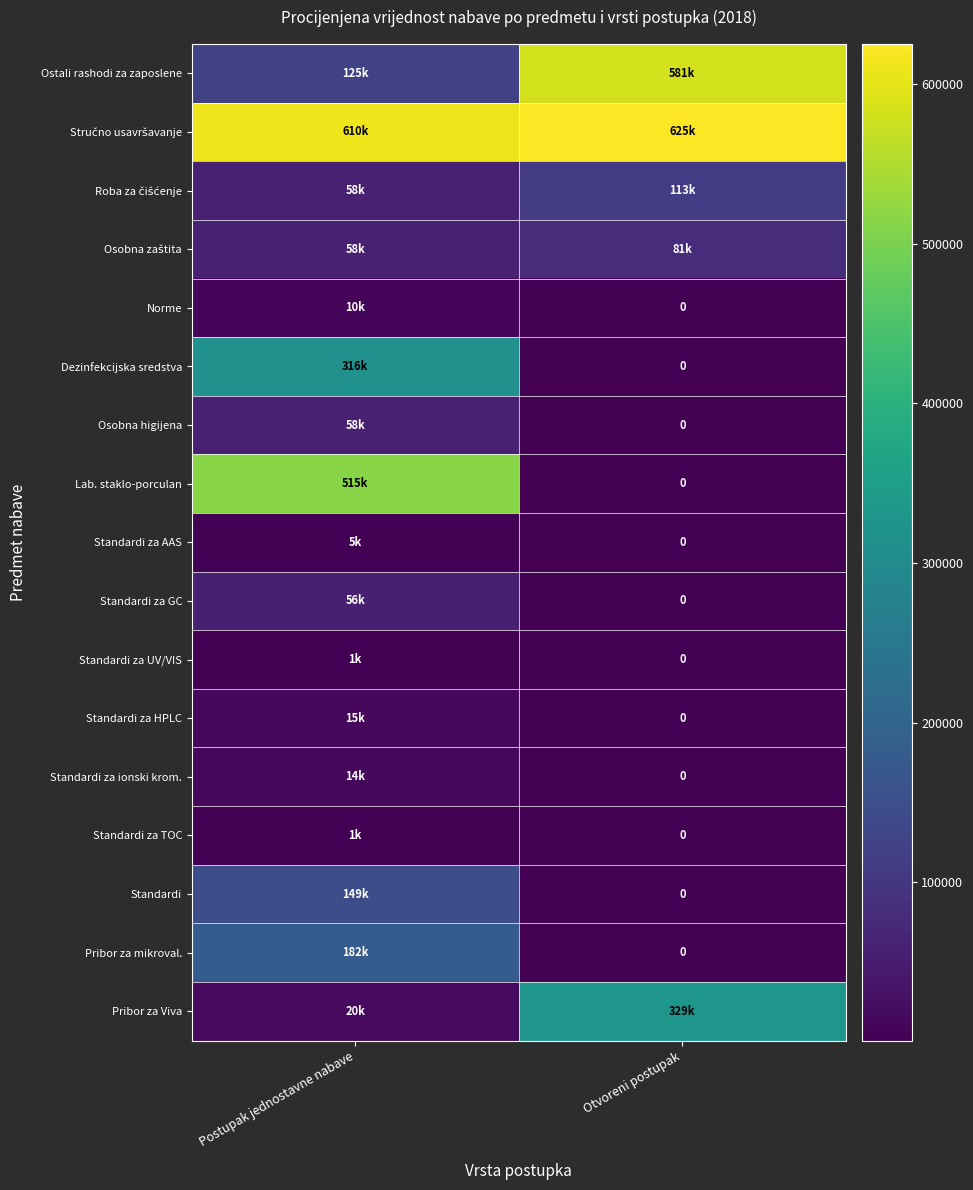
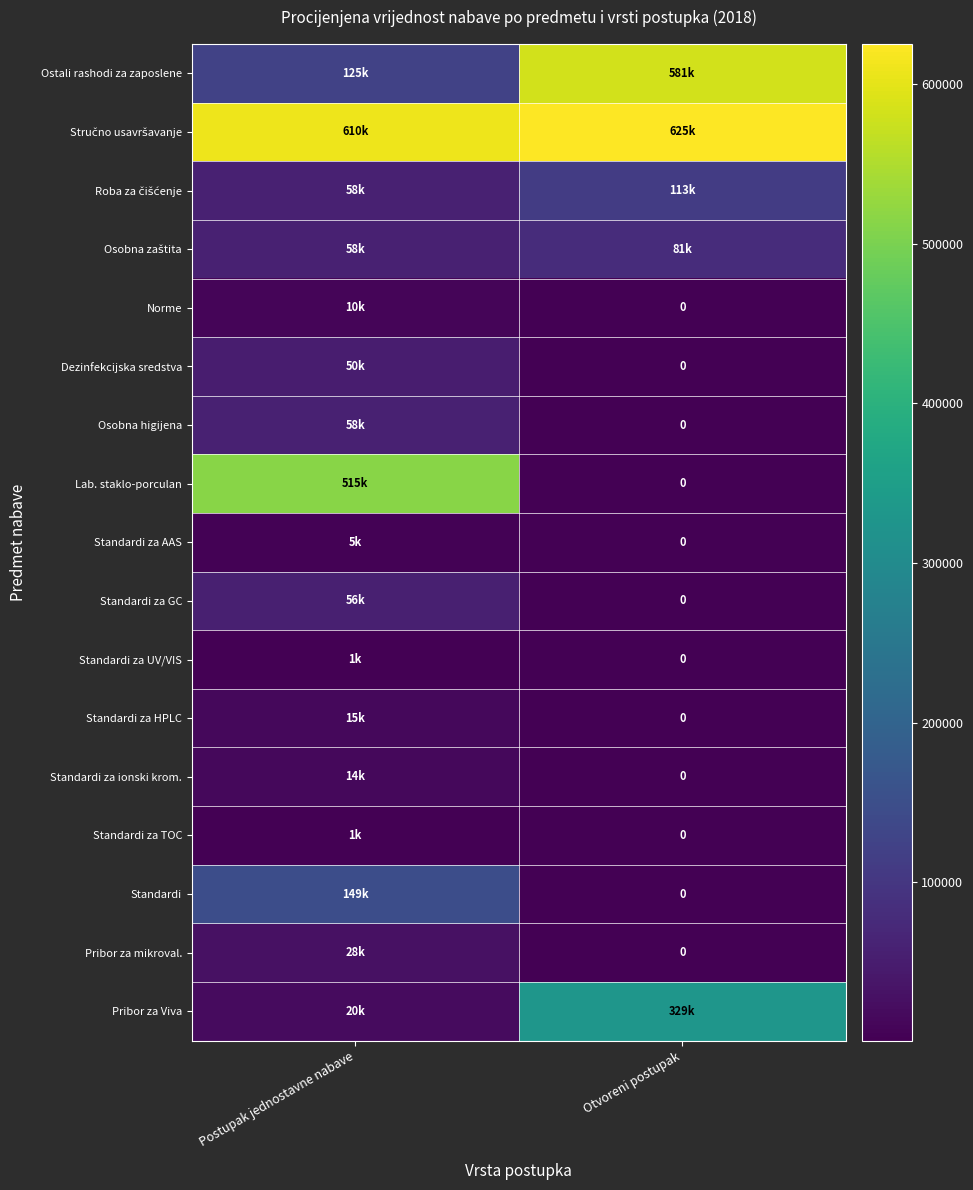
  {
    "Ostali rashodi za zaposlene": {
      "Postupak jednostavne nabave": "125k",
      "Otvoreni postupak": "581k"
    },
    "Stručno usavršavanje": {
      "Postupak jednostavne nabave": "610k",
      "Otvoreni postupak": "625k"
    },
    "Roba za čišćenje": {
      "Postupak jednostavne nabave": "58k",
      "Otvoreni postupak": "113k"
    },
    "Osobna zaštita": {
      "Postupak jednostavne nabave": "58k",
      "Otvoreni postupak": "81k"
    },
    "Norme": {
      "Postupak jednostavne nabave": "10k",
      "Otvoreni postupak": "0"
    },
    "Dezinfekcijska sredstva": {
-     "Postupak jednostavne nabave": "316k",
+     "Postupak jednostavne nabave": "50k",
      "Otvoreni postupak": "0"
    },
    "Osobna higijena": {
      "Postupak jednostavne nabave": "58k",
      "Otvoreni postupak": "0"
    },
    "Lab. staklo-porculan": {
      "Postupak jednostavne nabave": "515k",
      "Otvoreni postupak": "0"
    },
    "Standardi za AAS": {
      "Postupak jednostavne nabave": "5k",
      "Otvoreni postupak": "0"
    },
    "Standardi za GC": {
      "Postupak jednostavne nabave": "56k",
      "Otvoreni postupak": "0"
    },
    "Standardi za UV/VIS": {
      "Postupak jednostavne nabave": "1k",
      "Otvoreni postupak": "0"
    },
    "Standardi za HPLC": {
      "Postupak jednostavne nabave": "15k",
      "Otvoreni postupak": "0"
    },
    "Standardi za ionski krom.": {
      "Postupak jednostavne nabave": "14k",
      "Otvoreni postupak": "0"
    },
    "Standardi za TOC": {
      "Postupak jednostavne nabave": "1k",
      "Otvoreni postupak": "0"
    },
    "Standardi": {
      "Postupak jednostavne nabave": "149k",
      "Otvoreni postupak": "0"
    },
    "Pribor za mikroval.": {
-     "Postupak jednostavne nabave": "182k",
+     "Postupak jednostavne nabave": "28k",
      "Otvoreni postupak": "0"
    },
    "Pribor za Viva": {
      "Postupak jednostavne nabave": "20k",
      "Otvoreni postupak": "329k"
    }
  }
